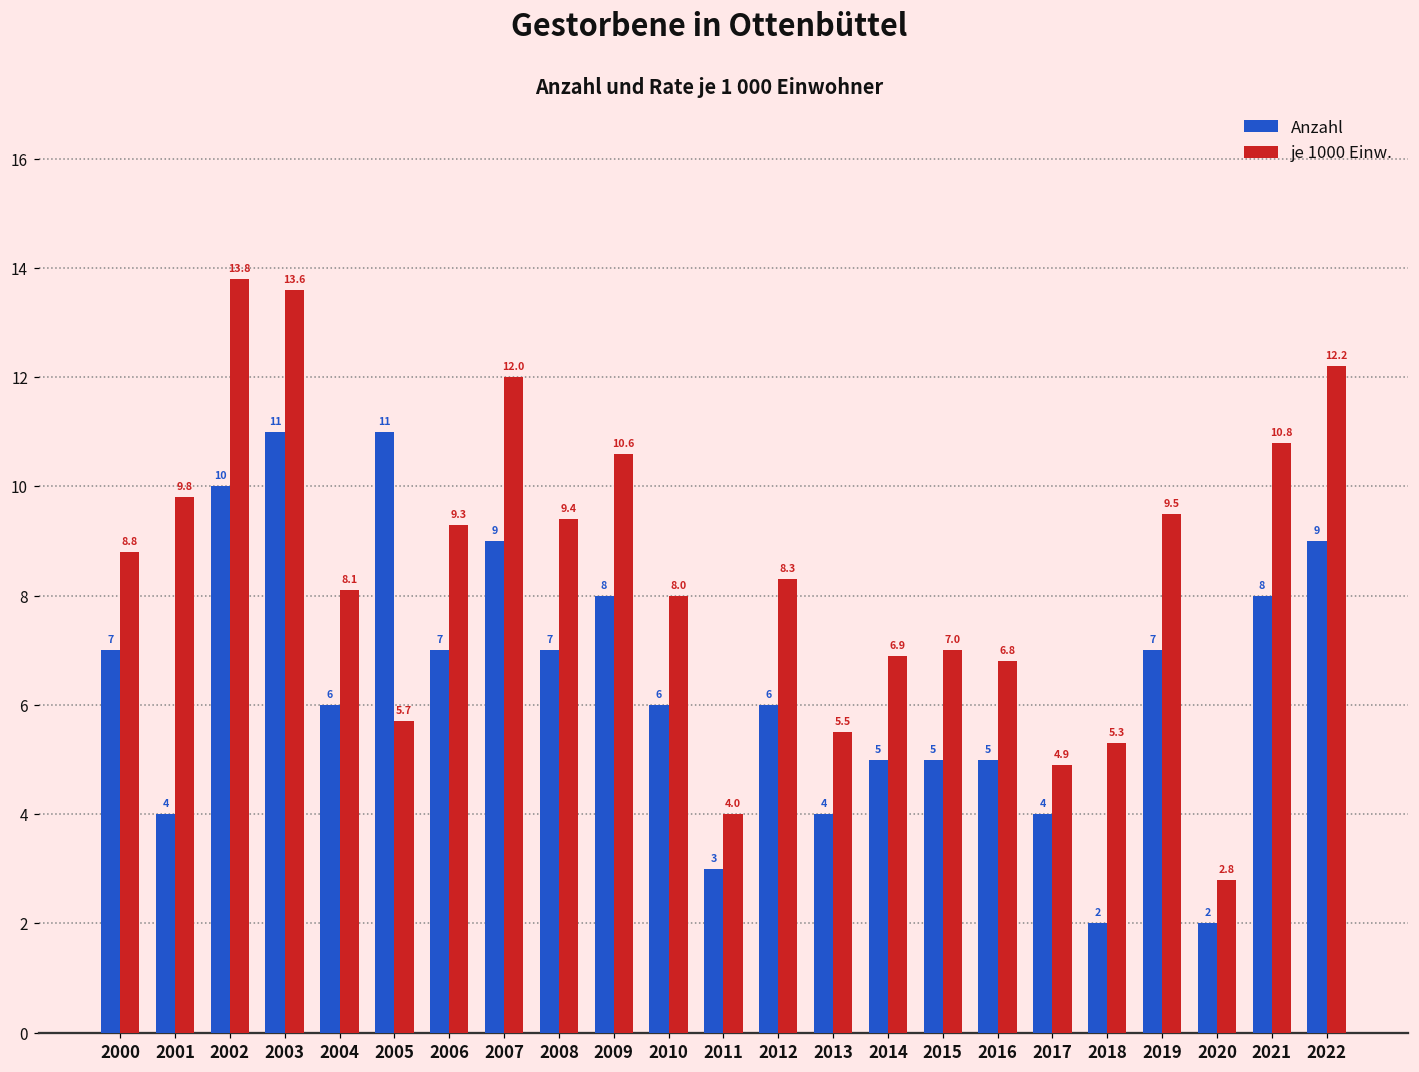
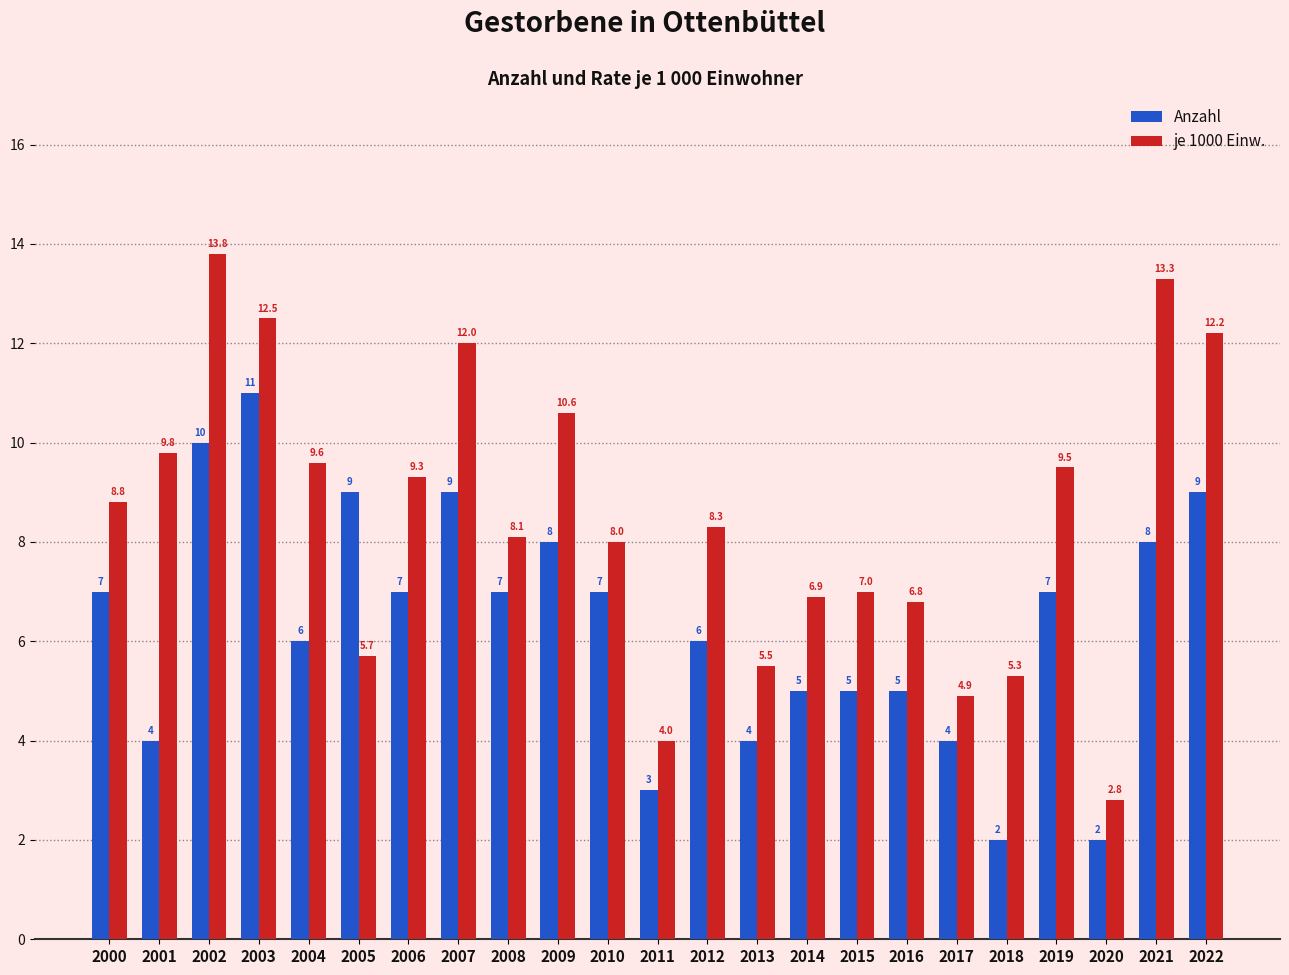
  {
    "Anzahl": {
      "2000": 7,
      "2001": 4,
      "2002": 10,
      "2003": 11,
      "2004": 6,
-     "2005": 11,
+     "2005": 9,
      "2006": 7,
      "2007": 9,
      "2008": 7,
      "2009": 8,
-     "2010": 6,
+     "2010": 7,
      "2011": 3,
      "2012": 6,
      "2013": 4,
      "2014": 5,
      "2015": 5,
      "2016": 5,
      "2017": 4,
      "2018": 2,
      "2019": 7,
      "2020": 2,
      "2021": 8,
      "2022": 9
    },
    "je 1000 Einw.": {
      "2000": 8.8,
      "2001": 9.8,
      "2002": 13.8,
-     "2003": 13.6,
-     "2004": 8.1,
+     "2003": 12.5,
+     "2004": 9.6,
      "2005": 5.7,
      "2006": 9.3,
      "2007": 12.0,
-     "2008": 9.4,
+     "2008": 8.1,
      "2009": 10.6,
      "2010": 8.0,
      "2011": 4.0,
      "2012": 8.3,
      "2013": 5.5,
      "2014": 6.9,
      "2015": 7.0,
      "2016": 6.8,
      "2017": 4.9,
      "2018": 5.3,
      "2019": 9.5,
      "2020": 2.8,
-     "2021": 10.8,
+     "2021": 13.3,
      "2022": 12.2
    }
  }
